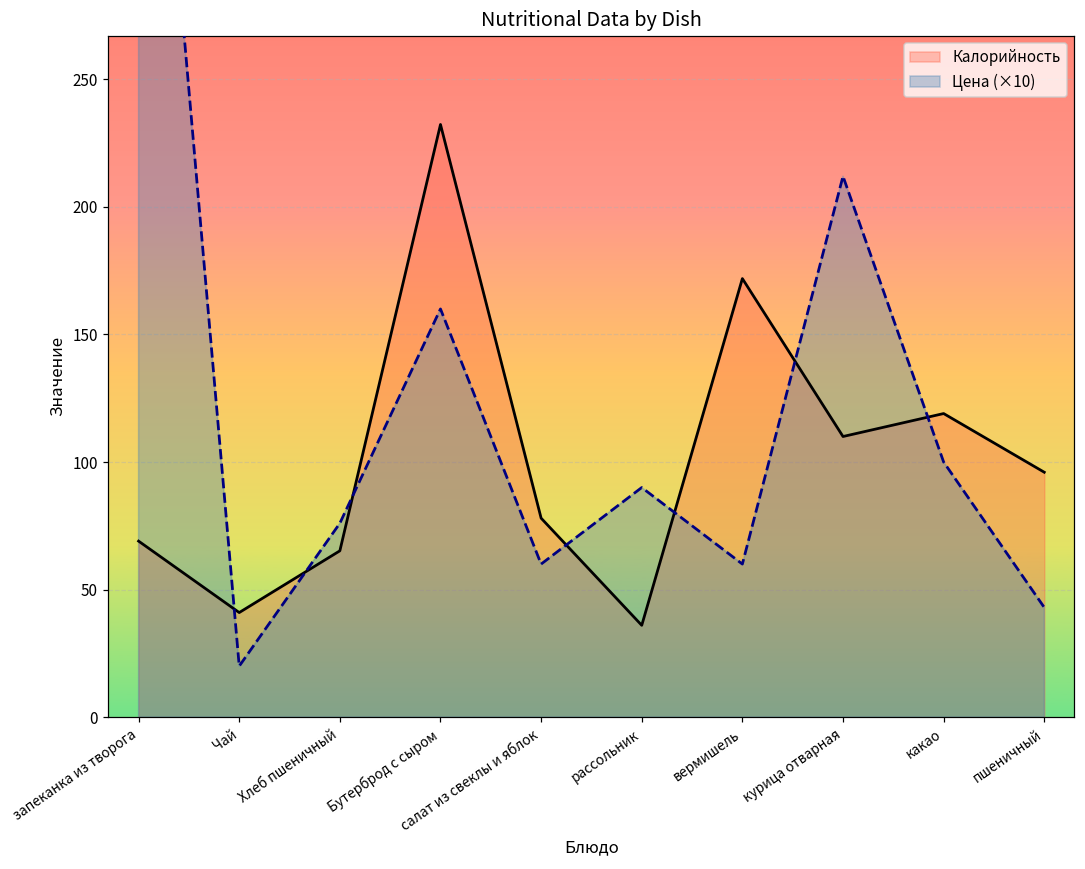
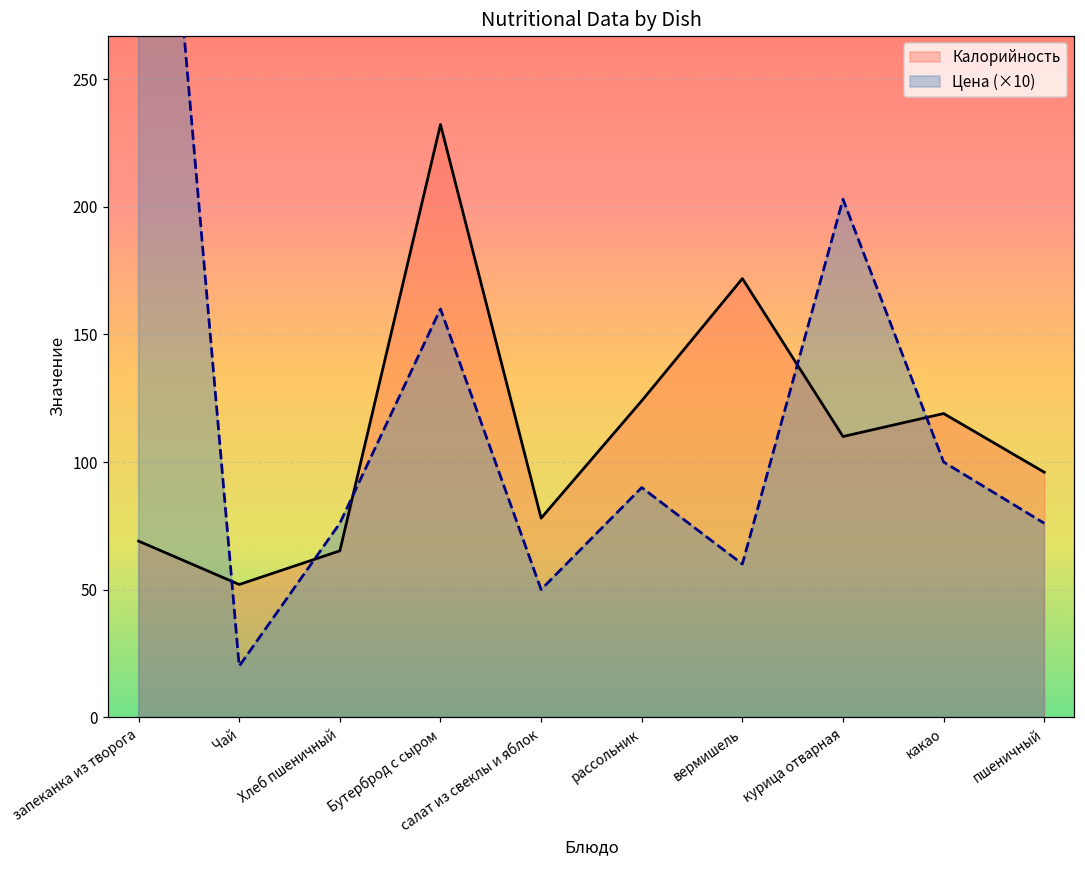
  {
    "Калорийность": {
      "запеканка из творога": 69,
-     "Чай": 41,
+     "Чай": 52,
      "Хлеб пшеничный": 65,
      "Бутерброд с сыром": 232,
      "салат из свеклы и яблок": 78,
-     "рассольник": 36,
+     "рассольник": 124,
      "вермишель": 172,
      "курица отварная": 110,
      "какао": 119,
      "пшеничный": 96
    },
    "Цена (×10)": {
      "Чай": 20,
      "Хлеб пшеничный": 76,
      "Бутерброд с сыром": 160,
-     "салат из свеклы и яблок": 60,
+     "салат из свеклы и яблок": 50,
      "рассольник": 90,
      "вермишель": 60,
-     "курица отварная": 212,
+     "курица отварная": 203,
      "какао": 100,
-     "пшеничный": 43
+     "пшеничный": 76
    }
  }
